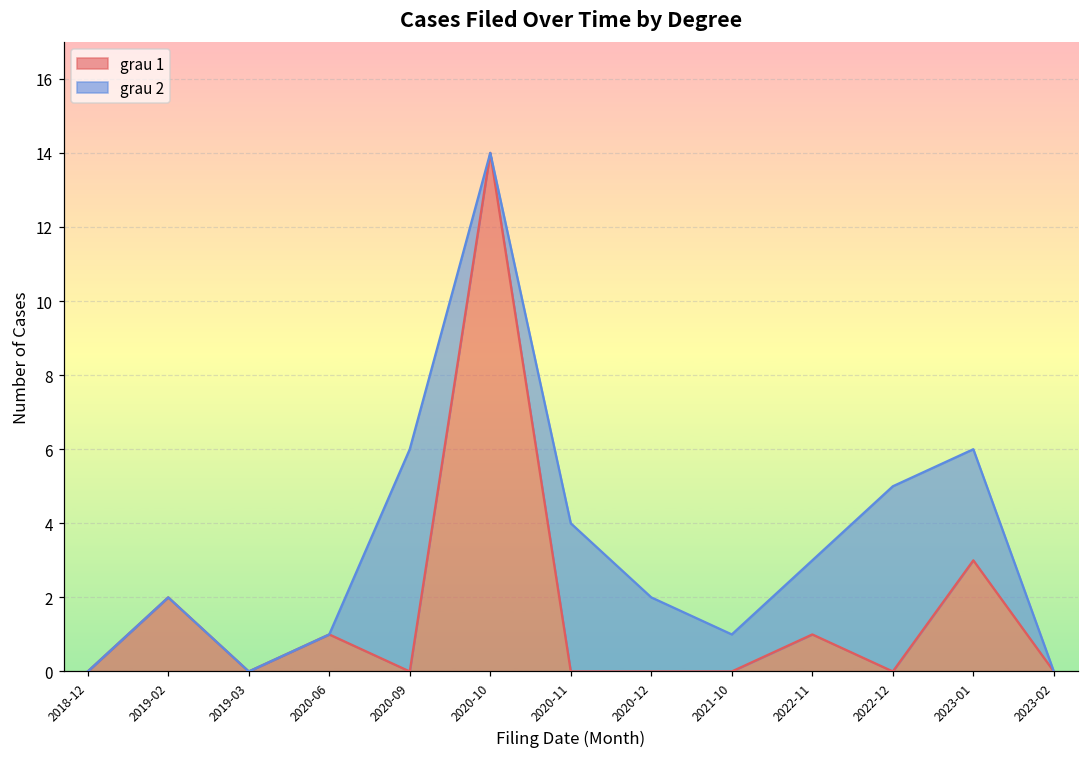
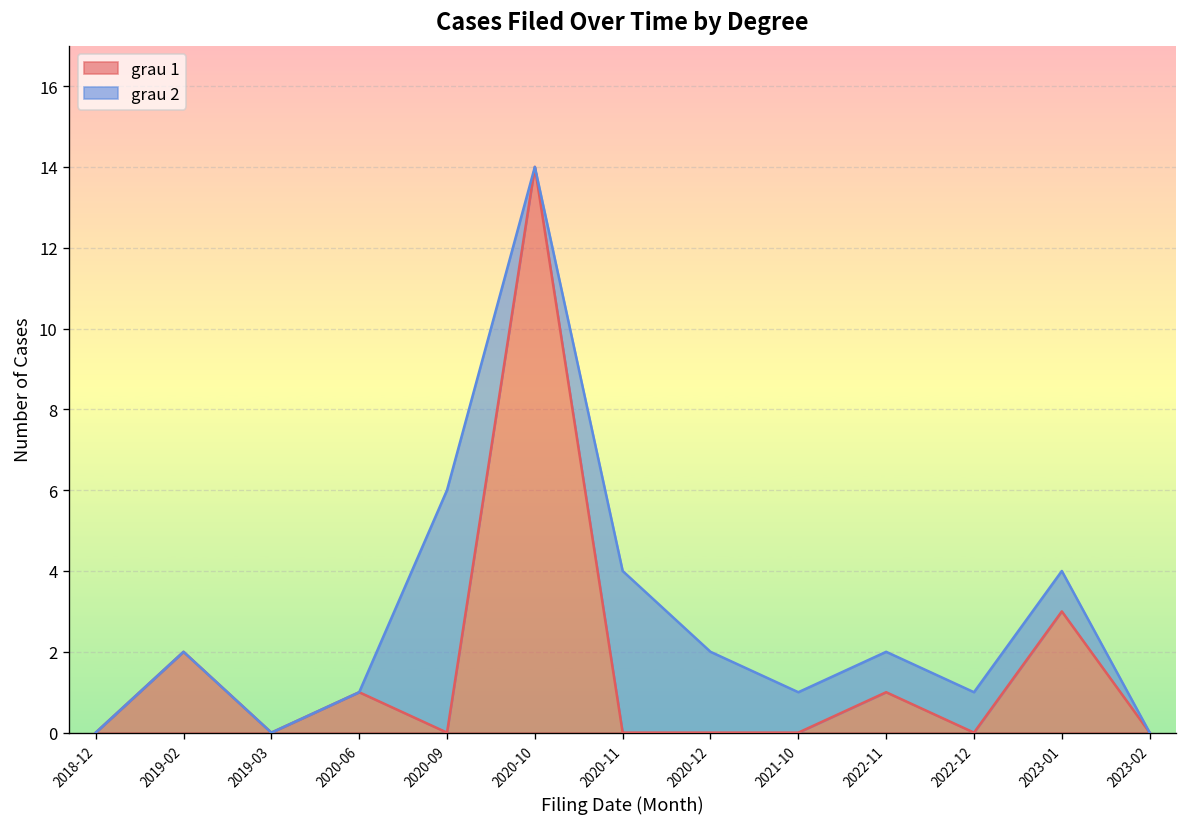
  {
    "grau 1": {
      "2020-09": 0,
      "2020-11": 0,
      "2020-12": 0,
      "2021-10": 0,
      "2022-11": 1,
      "2022-12": 0,
      "2023-01": 3
    },
    "grau 2": {
      "2020-09": 6,
      "2020-11": 4,
      "2020-12": 2,
      "2021-10": 1,
-     "2022-11": 2,
-     "2022-12": 5,
-     "2023-01": 3
+     "2022-11": 1,
+     "2022-12": 1,
+     "2023-01": 1
    }
  }
